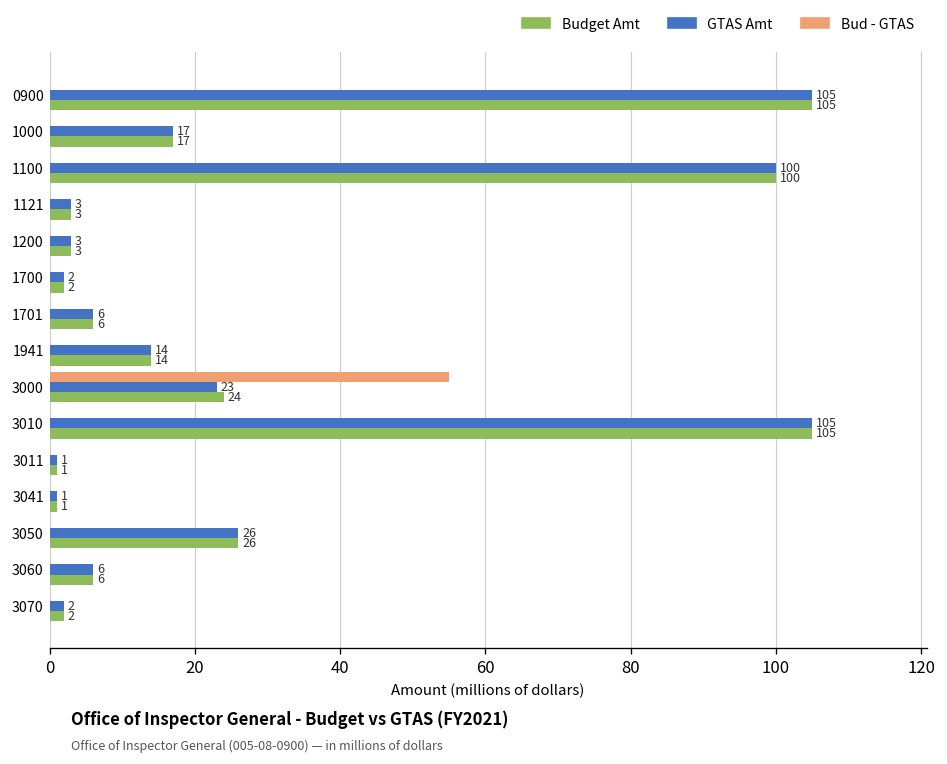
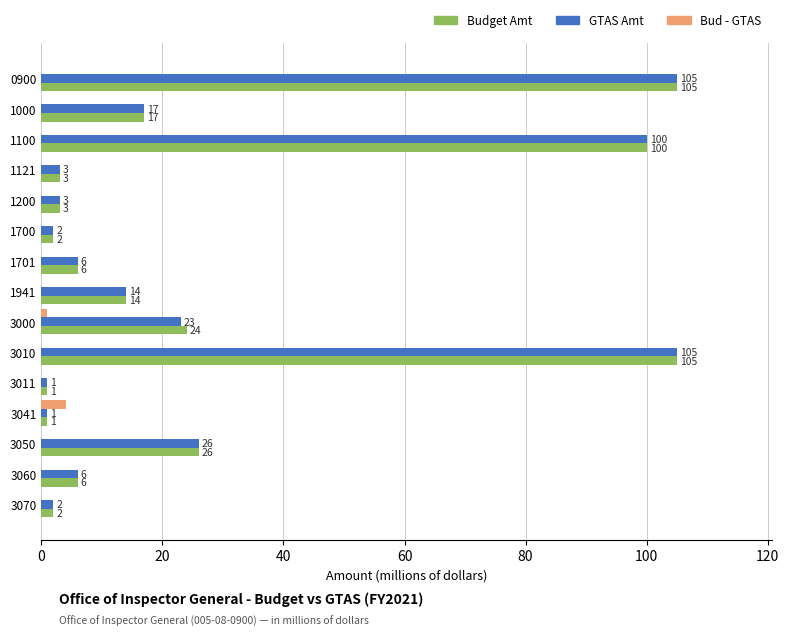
  {
    "Budget Amt": {
      "0900": 105,
      "1000": 17,
      "1100": 100,
      "1121": 3,
      "1200": 3,
      "1700": 2,
      "1701": 6,
      "1941": 14,
      "3000": 24,
      "3010": 105,
      "3011": 1,
      "3041": 1,
      "3050": 26,
      "3060": 6,
      "3070": 2
    },
    "GTAS Amt": {
      "0900": 105,
      "1000": 17,
      "1100": 100,
      "1121": 3,
      "1200": 3,
      "1700": 2,
      "1701": 6,
      "1941": 14,
      "3000": 23,
      "3010": 105,
      "3011": 1,
      "3041": 1,
      "3050": 26,
      "3060": 6,
      "3070": 2
    },
    "Bud - GTAS": {
      "0900": 0,
      "1000": 0,
      "1100": 0,
      "1121": 0,
      "1200": 0,
      "1700": 0,
      "1701": 0,
      "1941": 0,
-     "3000": 55,
+     "3000": 1,
      "3010": 0,
      "3011": 0,
-     "3041": 0,
+     "3041": 4,
      "3050": 0,
      "3060": 0,
      "3070": 0
    }
  }
